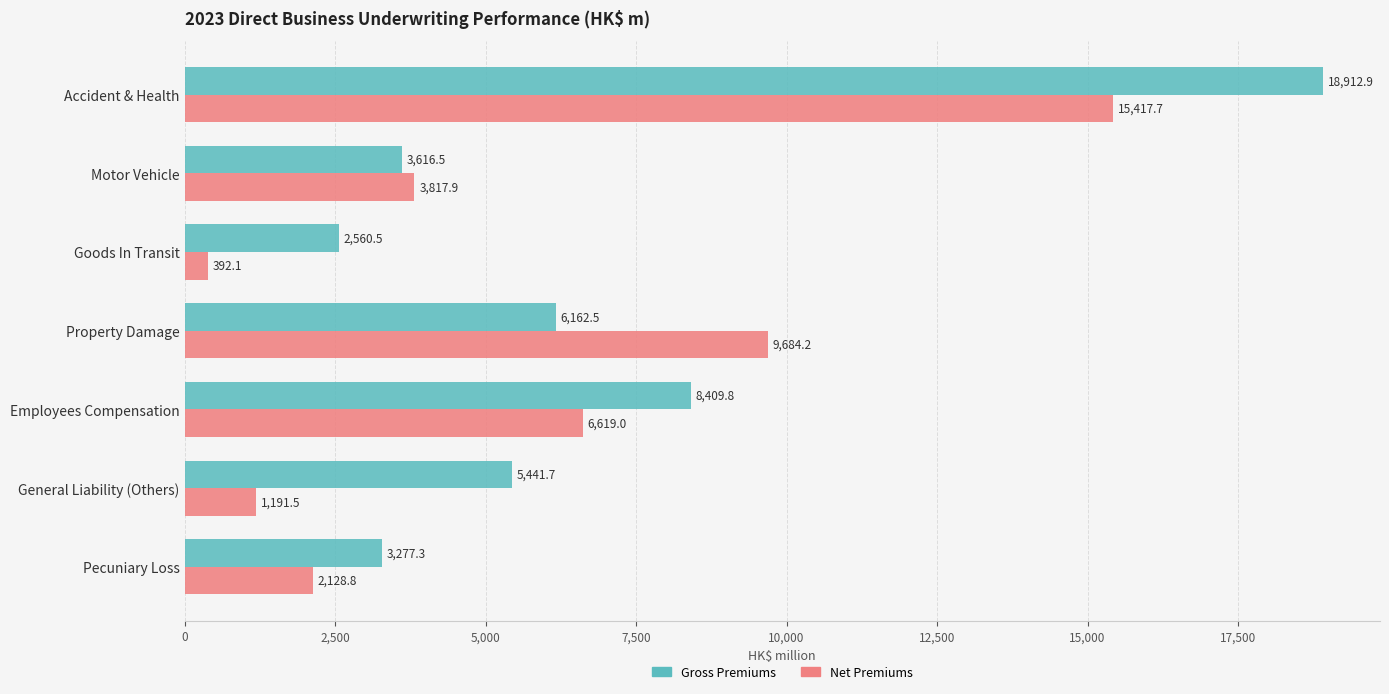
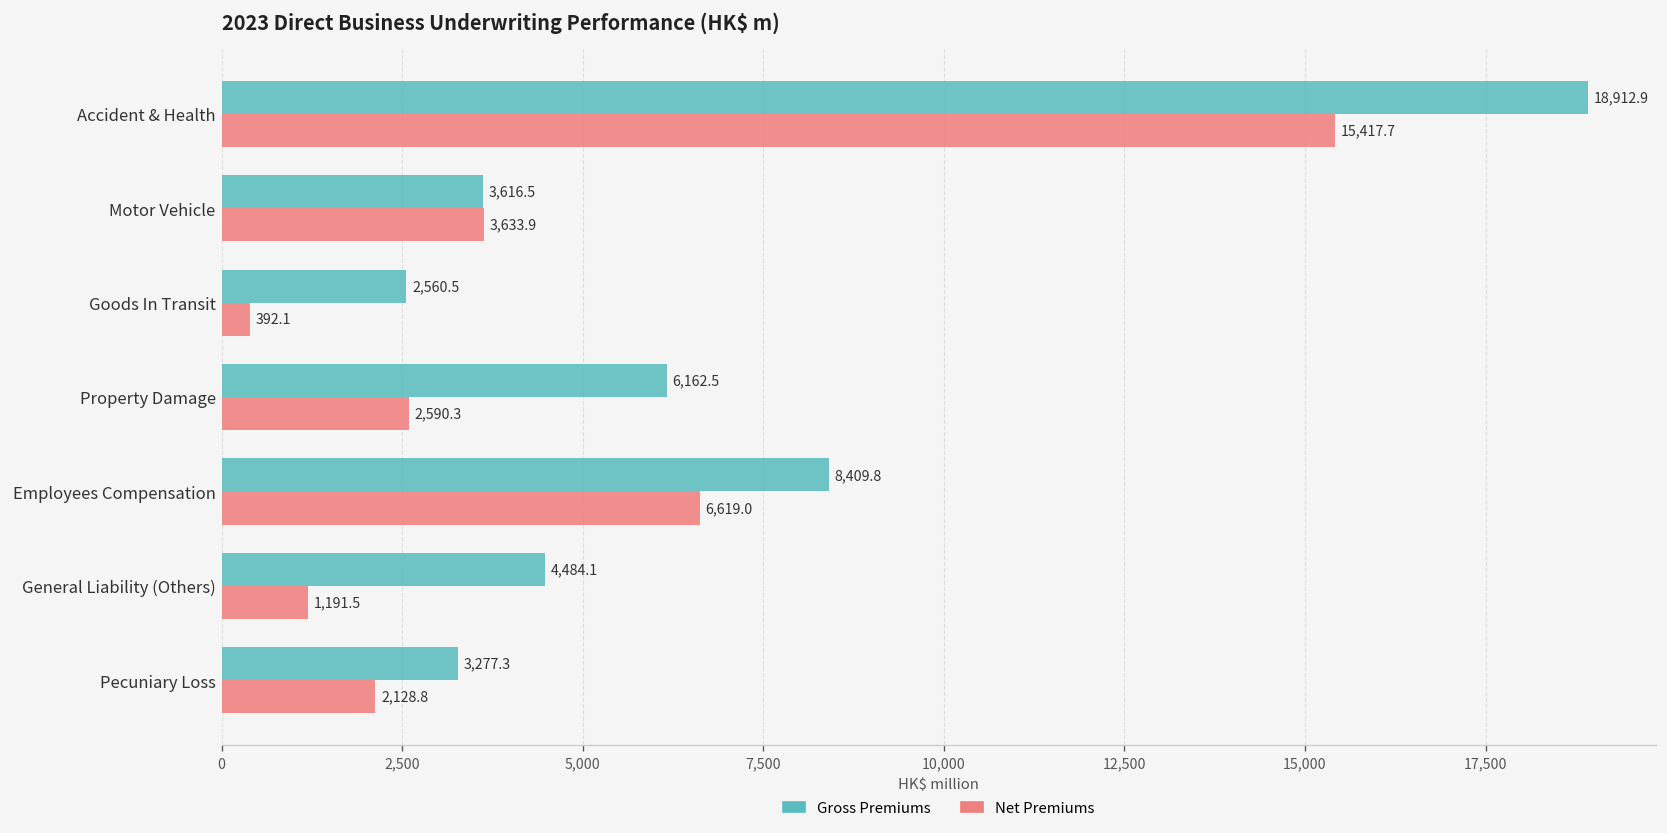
  {
    "Gross Premiums": {
      "Accident & Health": "18,912.9",
      "Motor Vehicle": "3,616.5",
      "Goods In Transit": "2,560.5",
      "Property Damage": "6,162.5",
      "Employees Compensation": "8,409.8",
-     "General Liability (Others)": "5,441.7",
+     "General Liability (Others)": "4,484.1",
      "Pecuniary Loss": "3,277.3"
    },
    "Net Premiums": {
      "Accident & Health": "15,417.7",
-     "Motor Vehicle": "3,817.9",
+     "Motor Vehicle": "3,633.9",
      "Goods In Transit": "392.1",
-     "Property Damage": "9,684.2",
+     "Property Damage": "2,590.3",
      "Employees Compensation": "6,619.0",
      "General Liability (Others)": "1,191.5",
      "Pecuniary Loss": "2,128.8"
    }
  }
